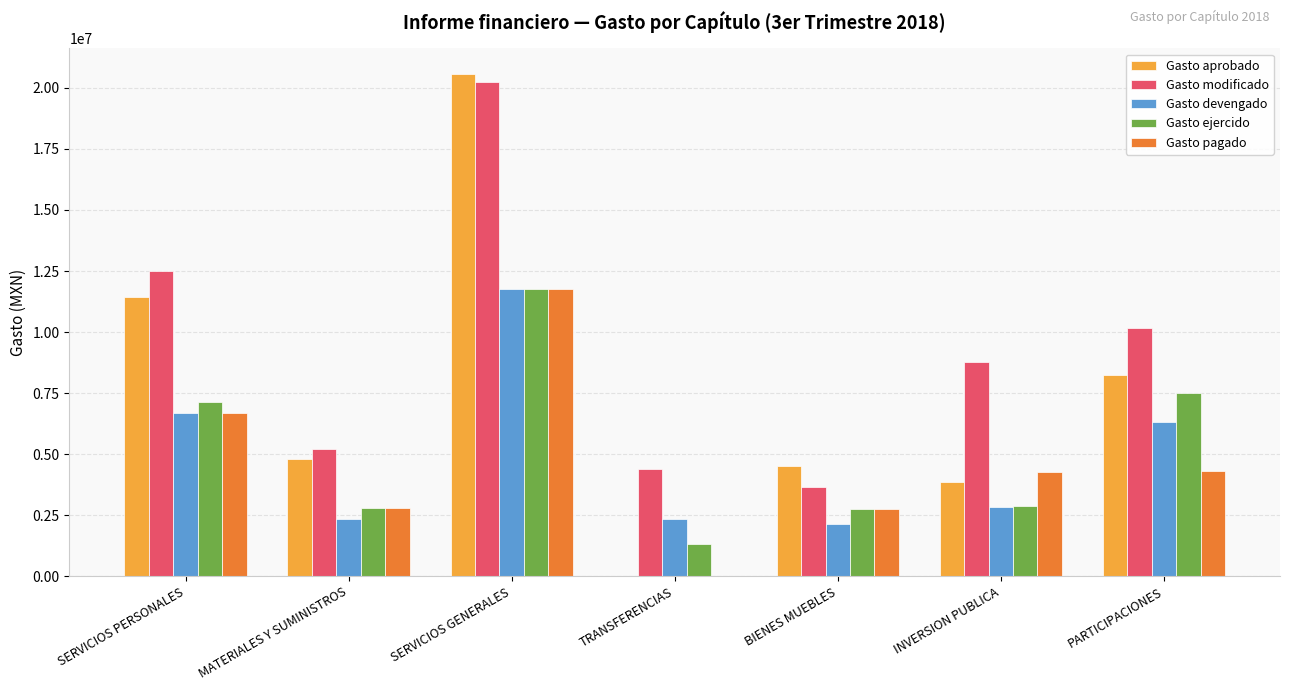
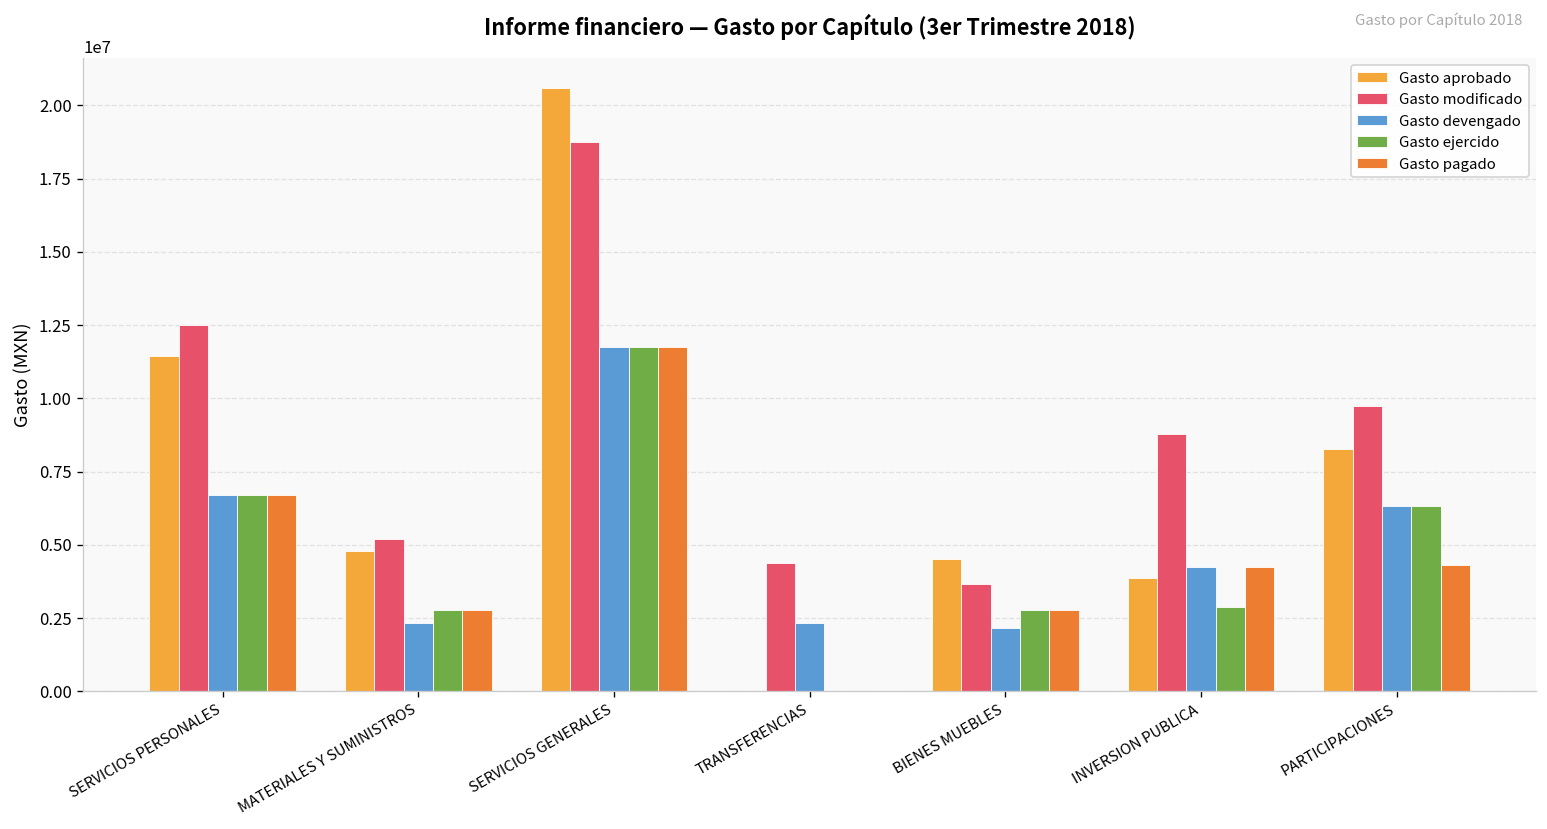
  {
    "Gasto modificado": {
      "SERVICIOS PERSONALES": 12500000,
      "MATERIALES Y SUMINISTROS": 5200000,
-     "SERVICIOS GENERALES": 20200000,
+     "SERVICIOS GENERALES": 18800000,
      "TRANSFERENCIAS": 4400000,
      "BIENES MUEBLES": 3600000,
      "INVERSION PUBLICA": 8800000,
-     "PARTICIPACIONES": 10200000
+     "PARTICIPACIONES": 9700000
    },
    "Gasto devengado": {
      "SERVICIOS PERSONALES": 6700000,
      "MATERIALES Y SUMINISTROS": 2300000,
      "SERVICIOS GENERALES": 11800000,
      "TRANSFERENCIAS": 2300000,
      "BIENES MUEBLES": 2100000,
-     "INVERSION PUBLICA": 2800000,
+     "INVERSION PUBLICA": 4300000,
      "PARTICIPACIONES": 6300000
    },
    "Gasto ejercido": {
-     "SERVICIOS PERSONALES": 7200000,
+     "SERVICIOS PERSONALES": 6700000,
      "MATERIALES Y SUMINISTROS": 2800000,
      "SERVICIOS GENERALES": 11800000,
-     "TRANSFERENCIAS": 1300000,
+     "TRANSFERENCIAS": 0,
      "BIENES MUEBLES": 2800000,
      "INVERSION PUBLICA": 2900000,
-     "PARTICIPACIONES": 7500000
+     "PARTICIPACIONES": 6300000
    }
  }
